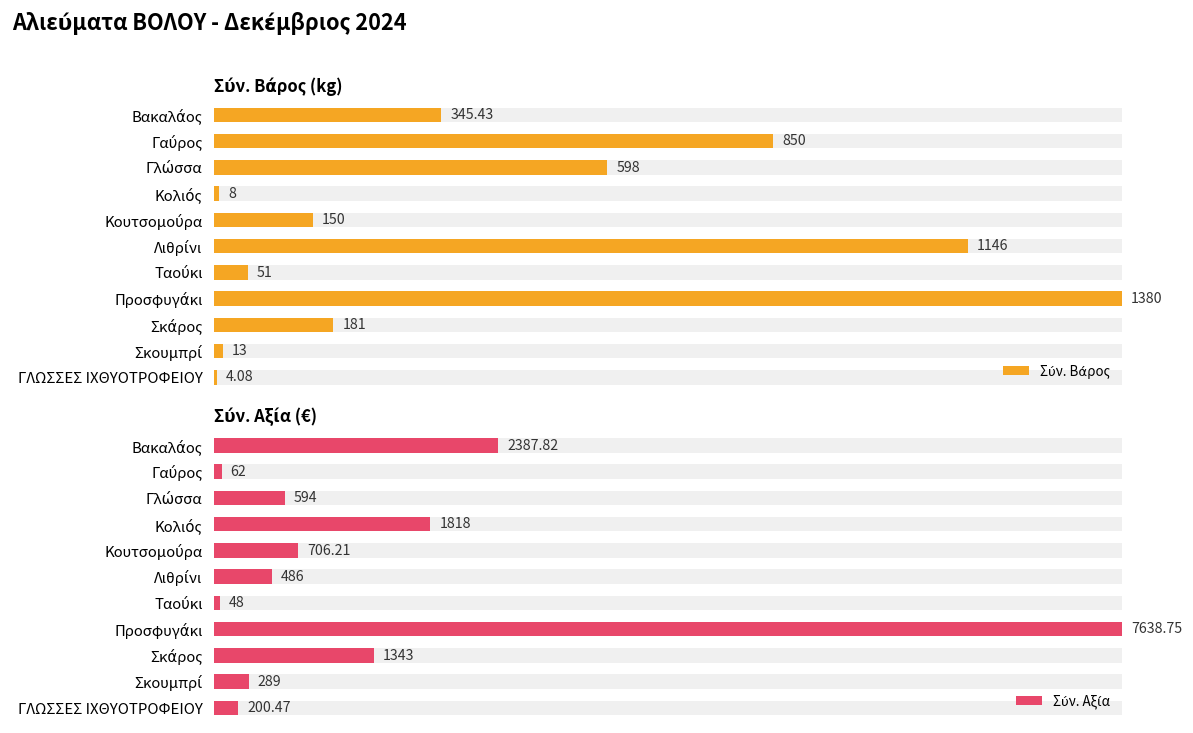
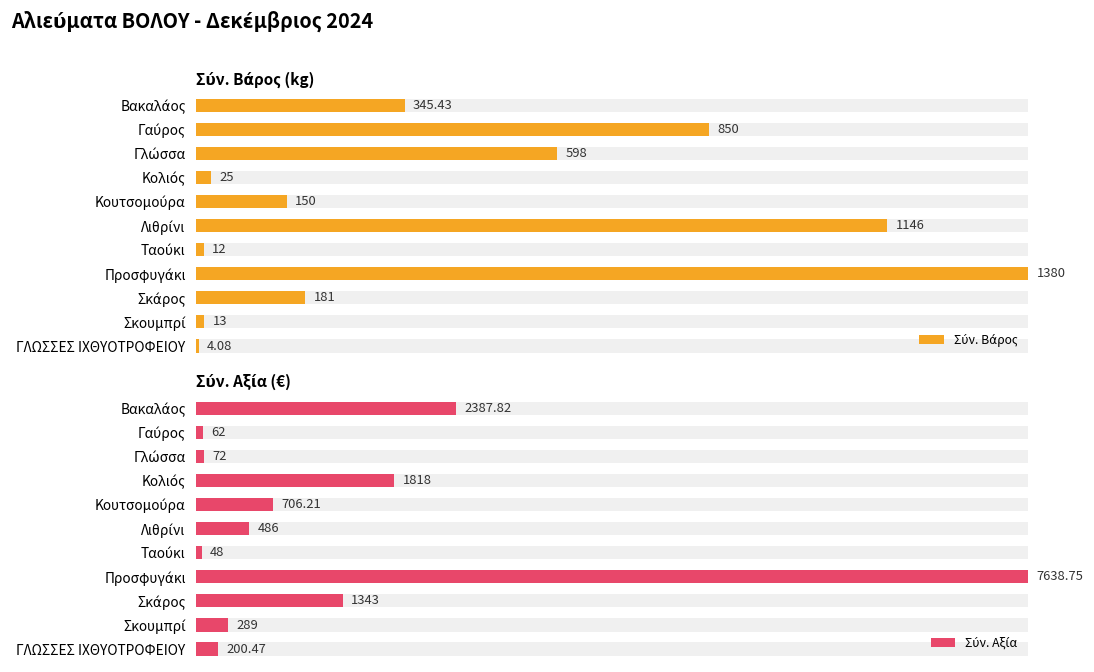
  {
    "Σύν. Βάρος (kg)": {
      "Σύν. Βάρος": {
-       "Κολιός": 8,
-       "Ταούκι": 51
+       "Κολιός": 25,
+       "Ταούκι": 12
      }
    },
    "Σύν. Αξία (€)": {
      "Σύν. Αξία": {
-       "Γλώσσα": 594
+       "Γλώσσα": 72
      }
    }
  }
